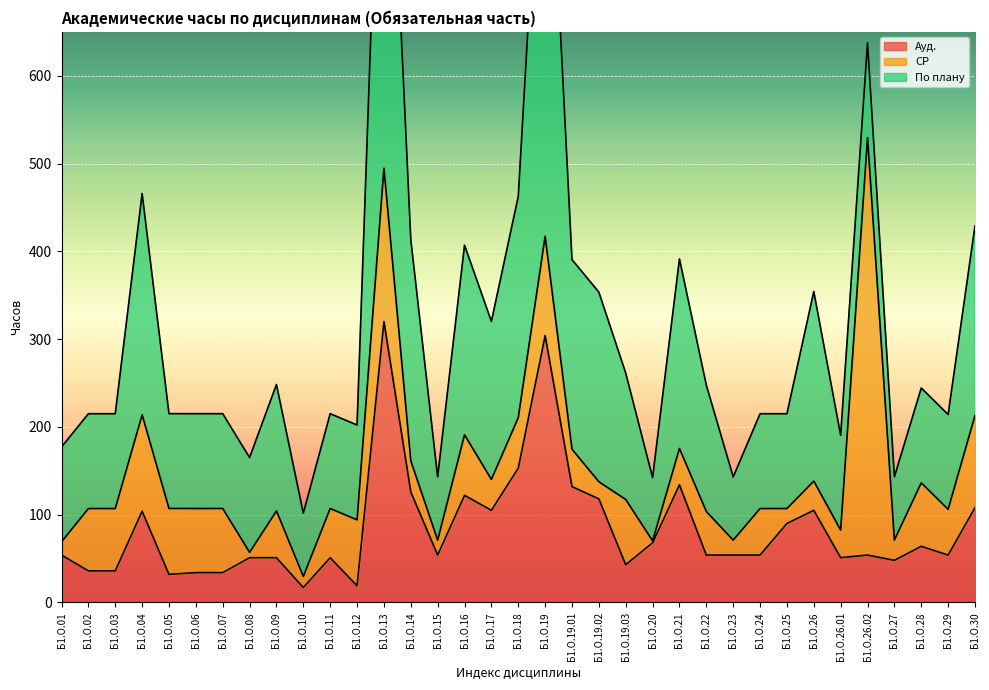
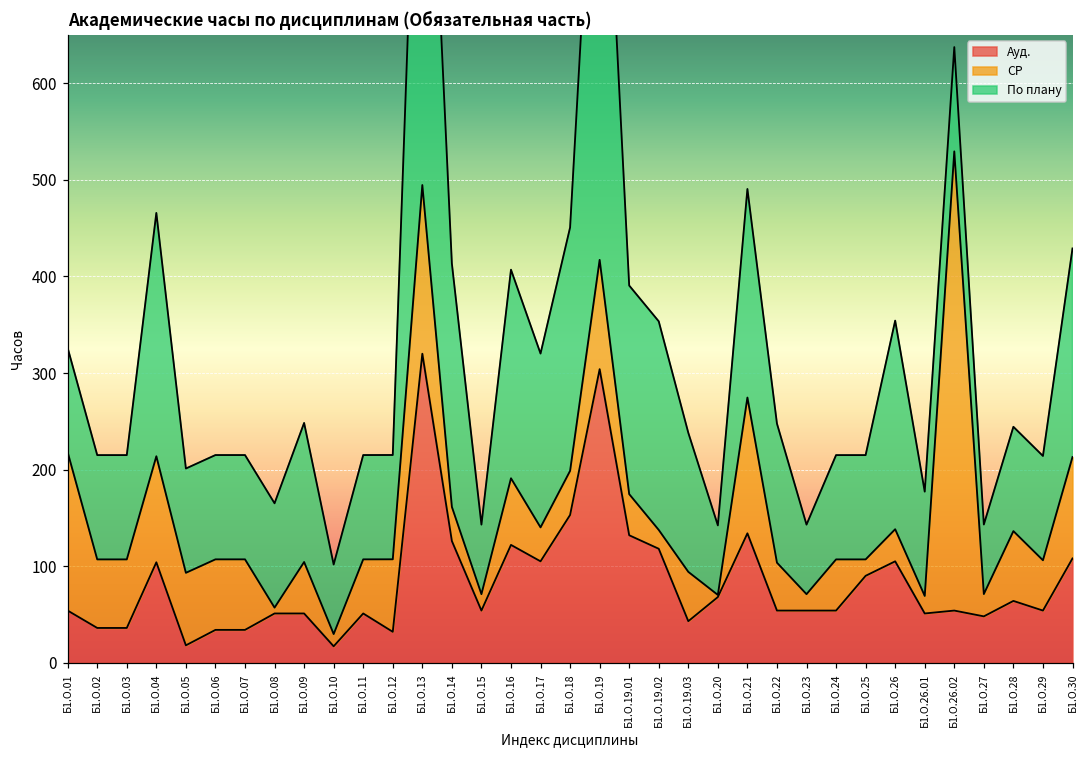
  {
    "Ауд.": {
      "Б1.О.01": 50,
      "Б1.О.02": 40,
      "Б1.О.03": 40,
      "Б1.О.04": 100,
-     "Б1.О.05": 30,
+     "Б1.О.05": 20,
      "Б1.О.06": 30,
      "Б1.О.07": 30,
      "Б1.О.08": 50,
      "Б1.О.09": 50,
      "Б1.О.10": 20,
      "Б1.О.11": 50,
-     "Б1.О.12": 20,
+     "Б1.О.12": 30,
      "Б1.О.13": 320,
      "Б1.О.14": 130,
      "Б1.О.15": 50,
      "Б1.О.16": 120,
      "Б1.О.17": 110,
      "Б1.О.18": 150,
      "Б1.О.19": 300,
      "Б1.О.19.01": 130,
      "Б1.О.19.02": 120,
      "Б1.О.19.03": 40,
      "Б1.О.21": 130,
      "Б1.О.22": 50,
      "Б1.О.23": 50,
      "Б1.О.24": 50,
      "Б1.О.25": 90,
      "Б1.О.26": 110,
      "Б1.О.26.01": 50,
      "Б1.О.26.02": 50,
      "Б1.О.27": 50,
      "Б1.О.28": 60,
      "Б1.О.29": 50,
      "Б1.О.30": 110
    },
    "СР": {
-     "Б1.О.01": 20,
+     "Б1.О.01": 160,
      "Б1.О.02": 70,
      "Б1.О.03": 70,
      "Б1.О.04": 110,
      "Б1.О.05": 80,
      "Б1.О.06": 70,
      "Б1.О.07": 70,
      "Б1.О.08": 10,
      "Б1.О.09": 50,
      "Б1.О.10": 10,
      "Б1.О.11": 60,
      "Б1.О.12": 80,
      "Б1.О.13": 170,
      "Б1.О.14": 40,
      "Б1.О.15": 20,
      "Б1.О.16": 70,
      "Б1.О.17": 40,
-     "Б1.О.18": 60,
+     "Б1.О.18": 50,
      "Б1.О.19": 110,
      "Б1.О.19.01": 40,
      "Б1.О.19.02": 20,
-     "Б1.О.19.03": 70,
-     "Б1.О.21": 40,
+     "Б1.О.19.03": 50,
+     "Б1.О.21": 140,
      "Б1.О.22": 50,
      "Б1.О.23": 20,
      "Б1.О.24": 50,
      "Б1.О.25": 20,
      "Б1.О.26": 30,
-     "Б1.О.26.01": 30,
+     "Б1.О.26.01": 20,
      "Б1.О.26.02": 480,
      "Б1.О.27": 20,
      "Б1.О.28": 70,
      "Б1.О.29": 50,
      "Б1.О.30": 110
    },
    "По плану": {
      "Б1.О.01": 110,
      "Б1.О.02": 110,
      "Б1.О.03": 110,
      "Б1.О.04": 250,
      "Б1.О.05": 110,
      "Б1.О.06": 110,
      "Б1.О.07": 110,
      "Б1.О.08": 110,
      "Б1.О.09": 140,
      "Б1.О.10": 70,
      "Б1.О.11": 110,
      "Б1.О.12": 110,
      "Б1.О.14": 250,
      "Б1.О.15": 70,
      "Б1.О.16": 220,
      "Б1.О.17": 180,
      "Б1.О.18": 250,
      "Б1.О.19.01": 220,
      "Б1.О.19.02": 220,
      "Б1.О.19.03": 140,
      "Б1.О.20": 70,
      "Б1.О.21": 220,
      "Б1.О.22": 140,
      "Б1.О.23": 70,
      "Б1.О.24": 110,
      "Б1.О.25": 110,
      "Б1.О.26": 220,
      "Б1.О.26.01": 110,
      "Б1.О.26.02": 110,
      "Б1.О.27": 70,
      "Б1.О.28": 110,
      "Б1.О.29": 110,
      "Б1.О.30": 220
    }
  }
